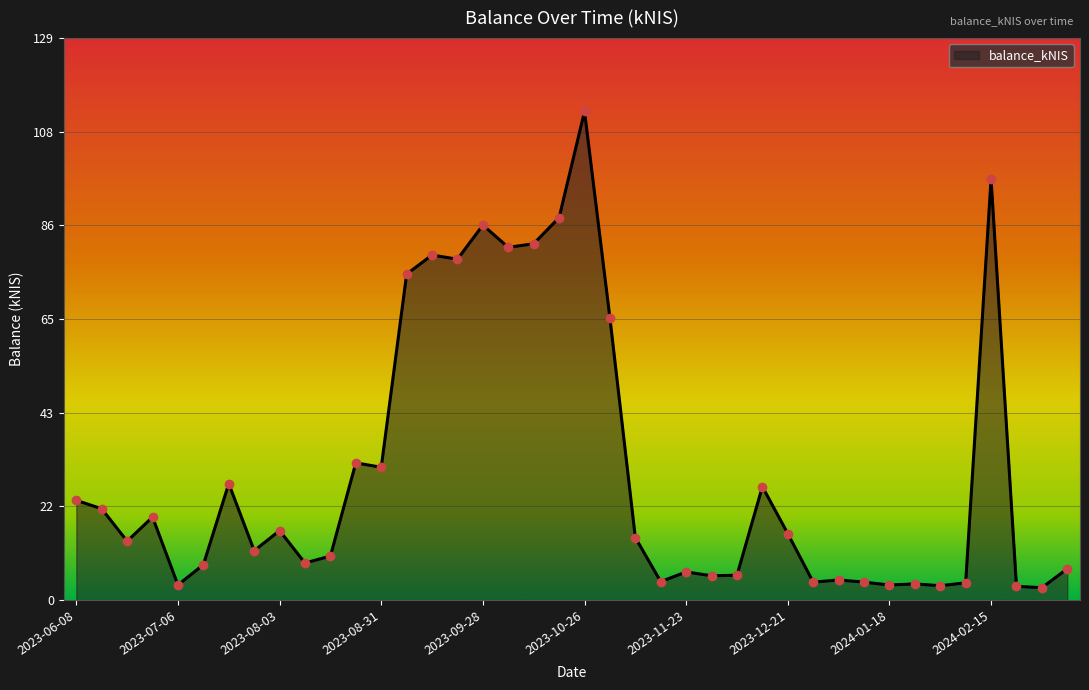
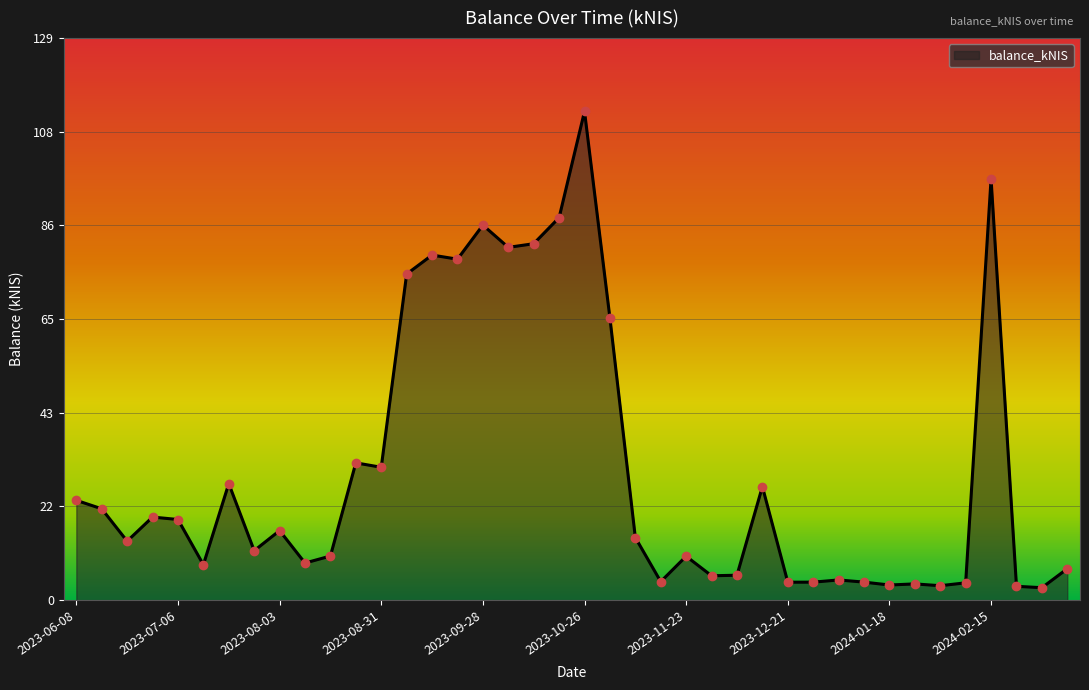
  {
    "2023-06-08": 23,
-   "2023-07-06": 4,
+   "2023-07-06": 19,
    "2023-08-03": 16,
    "2023-08-31": 31,
    "2023-09-28": 86,
    "2023-10-26": 112,
-   "2023-11-23": 7,
-   "2023-12-21": 15,
+   "2023-11-23": 10,
+   "2023-12-21": 4,
    "2024-01-18": 3,
    "2024-02-15": 97
  }
